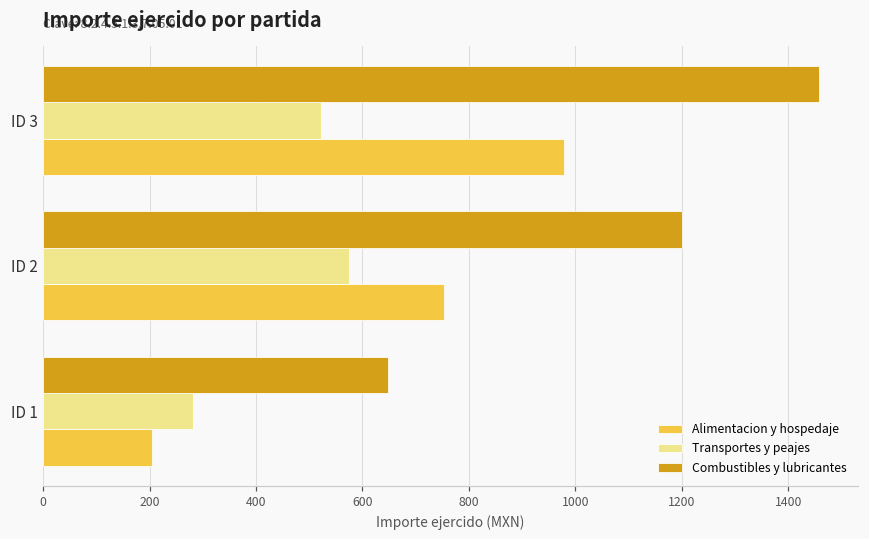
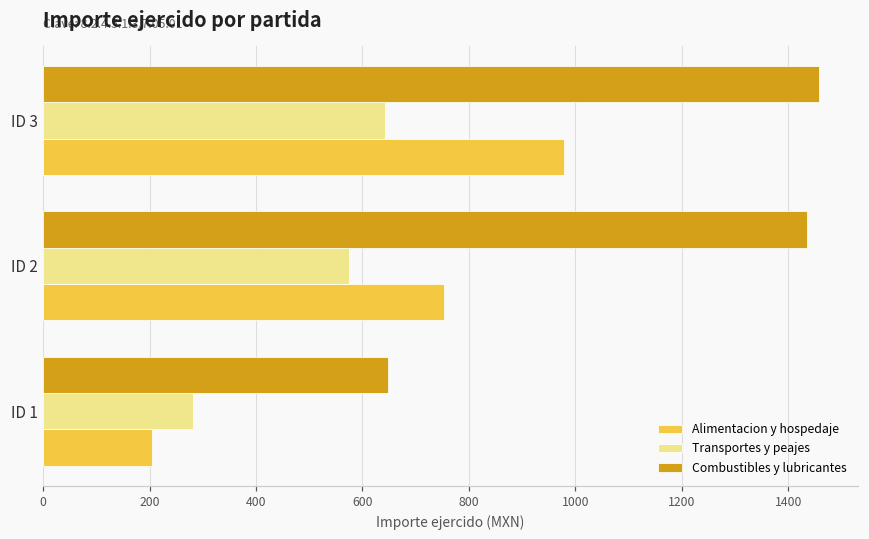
  {
    "Alimentacion y hospedaje": {
      "ID 3": 980,
      "ID 2": 750,
      "ID 1": 210
    },
    "Transportes y peajes": {
-     "ID 3": 520,
+     "ID 3": 640,
      "ID 2": 580,
      "ID 1": 280
    },
    "Combustibles y lubricantes": {
      "ID 3": 1460,
-     "ID 2": 1200,
+     "ID 2": 1430,
      "ID 1": 650
    }
  }
